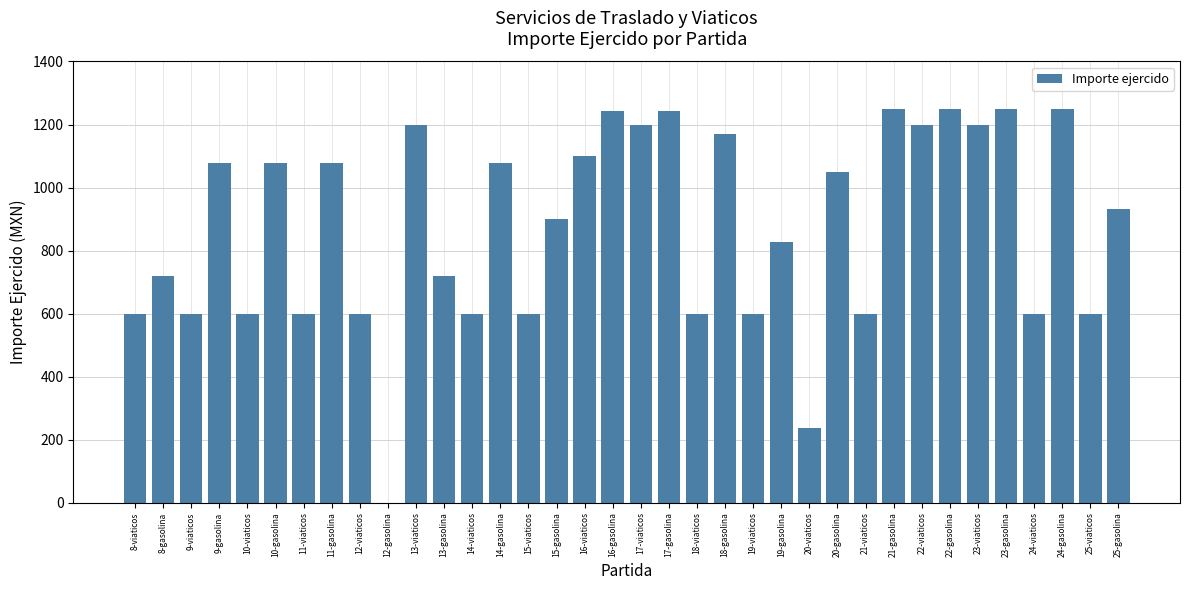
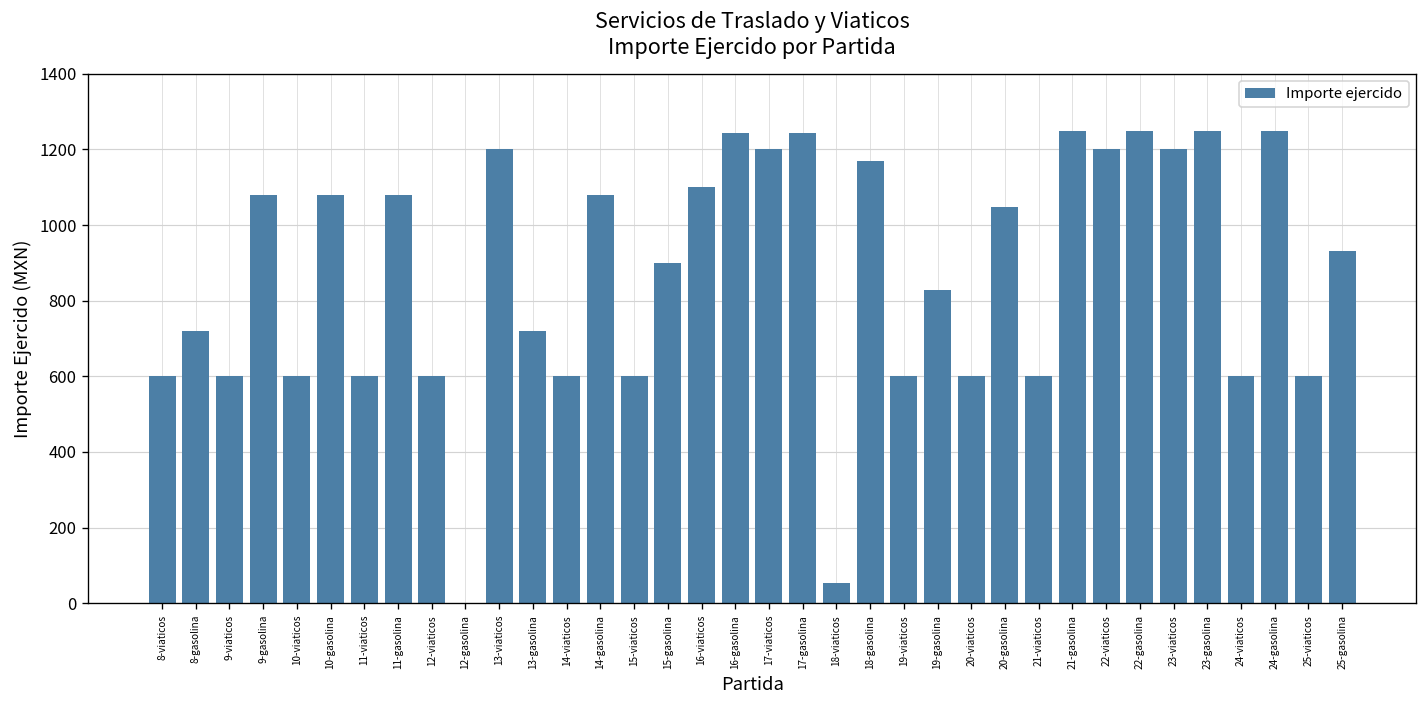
  {
    "8-viaticos": 600,
    "8-gasolina": 720,
    "9-viaticos": 600,
    "9-gasolina": 1080,
    "10-viaticos": 600,
    "10-gasolina": 1080,
    "11-viaticos": 600,
    "11-gasolina": 1080,
    "12-viaticos": 600,
    "12-gasolina": 0,
    "13-viaticos": 1200,
    "13-gasolina": 720,
    "14-viaticos": 600,
    "14-gasolina": 1080,
    "15-viaticos": 600,
    "15-gasolina": 900,
    "16-viaticos": 1100,
    "16-gasolina": 1240,
    "17-viaticos": 1200,
    "17-gasolina": 1240,
-   "18-viaticos": 600,
+   "18-viaticos": 50,
    "18-gasolina": 1170,
    "19-viaticos": 600,
    "19-gasolina": 830,
-   "20-viaticos": 240,
+   "20-viaticos": 600,
    "20-gasolina": 1050,
    "21-viaticos": 600,
    "21-gasolina": 1250,
    "22-viaticos": 1200,
    "22-gasolina": 1250,
    "23-viaticos": 1200,
    "23-gasolina": 1250,
    "24-viaticos": 600,
    "24-gasolina": 1250,
    "25-viaticos": 600,
    "25-gasolina": 930
  }
